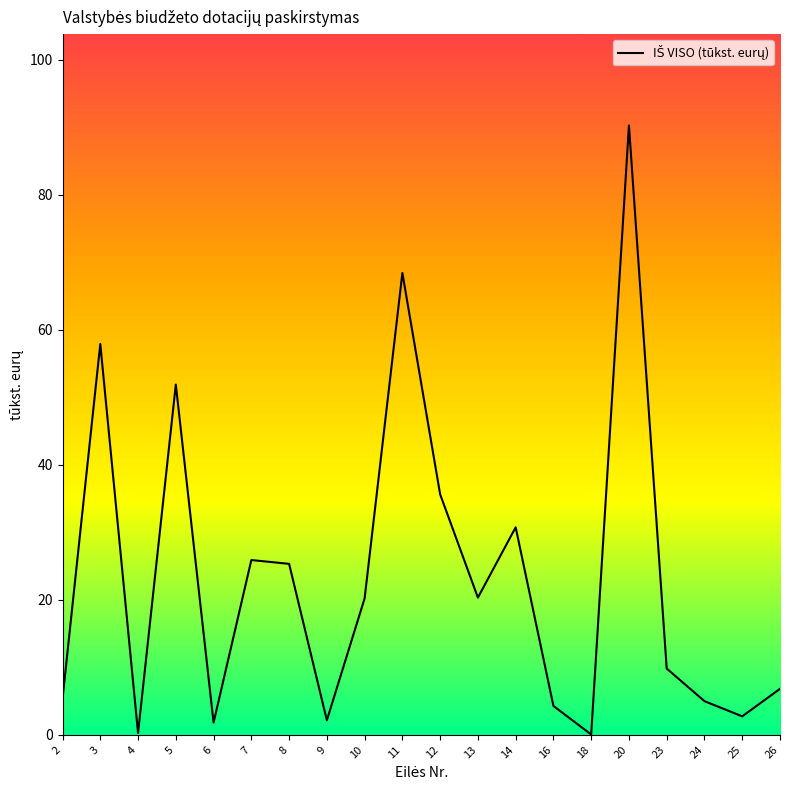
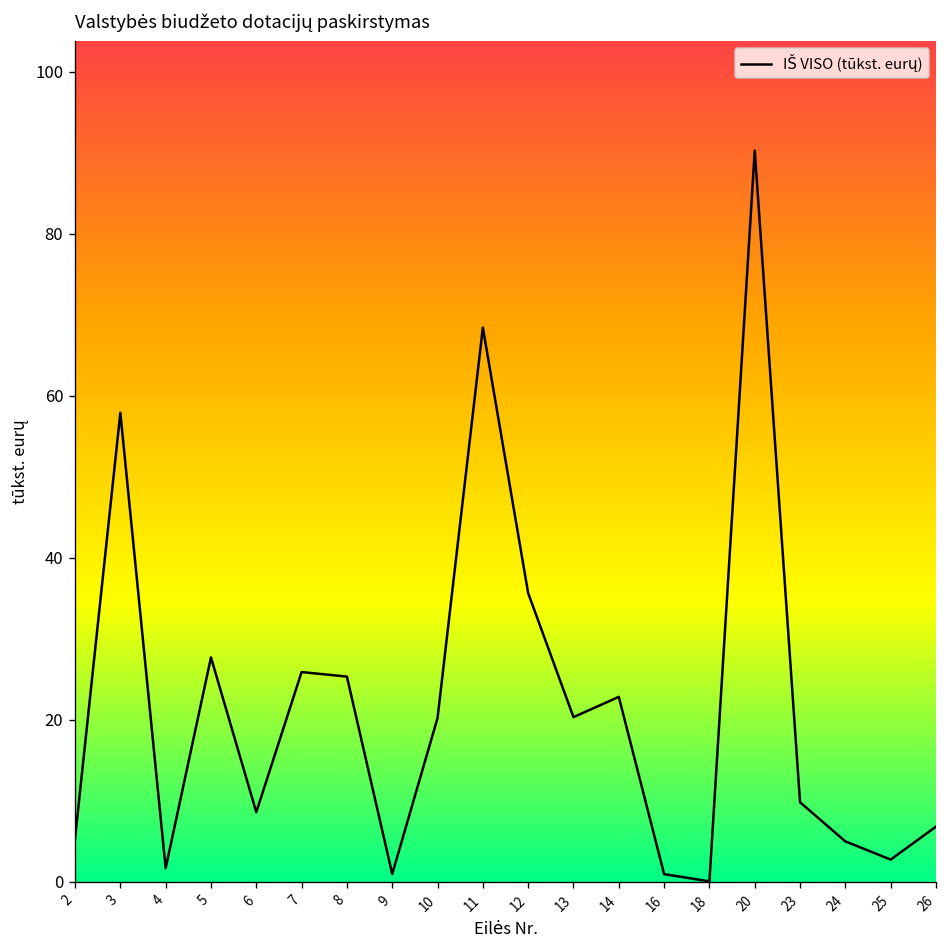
  {
    "2": 5,
    "3": 58,
-   "4": 0,
-   "5": 52,
-   "6": 2,
+   "4": 2,
+   "5": 28,
+   "6": 9,
    "7": 26,
    "8": 25,
-   "9": 2,
+   "9": 1,
    "10": 20,
    "11": 68,
    "12": 36,
    "13": 20,
-   "14": 31,
-   "16": 4,
+   "14": 23,
+   "16": 1,
    "18": 0,
    "20": 90,
    "23": 10,
    "24": 5,
    "25": 3,
    "26": 7
  }
